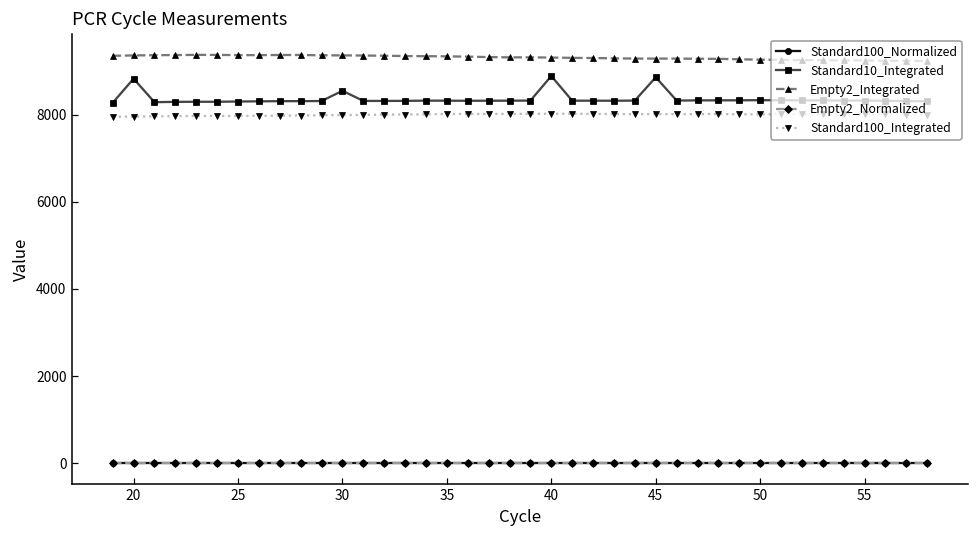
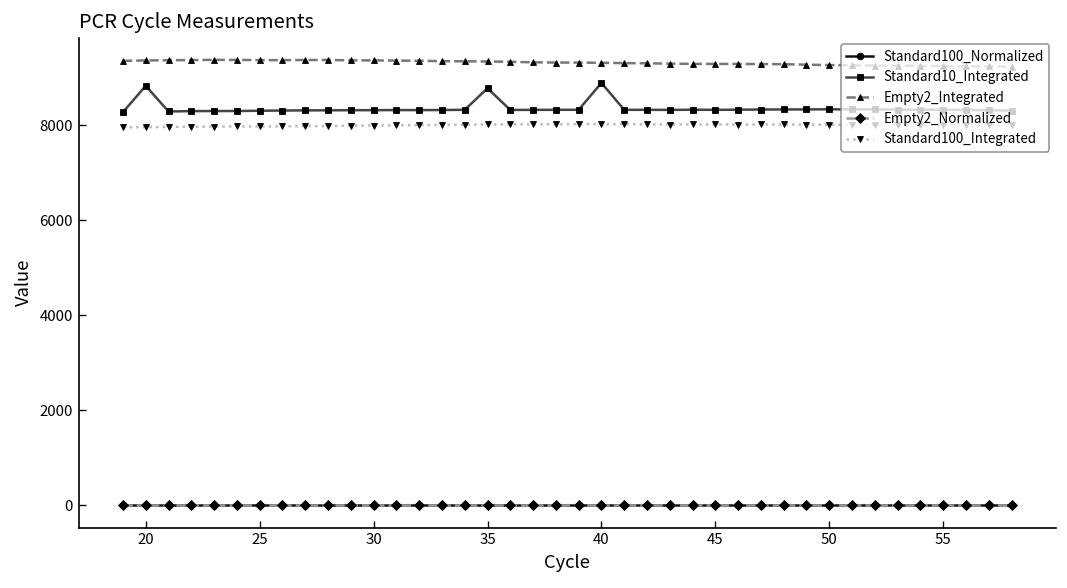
  {
    "Standard10_Integrated": {
      "20": 8800,
      "25": 8300,
-     "30": 8500,
-     "35": 8300,
+     "30": 8300,
+     "35": 8800,
      "40": 8900,
-     "45": 8900,
+     "45": 8300,
      "50": 8300
    }
  }
